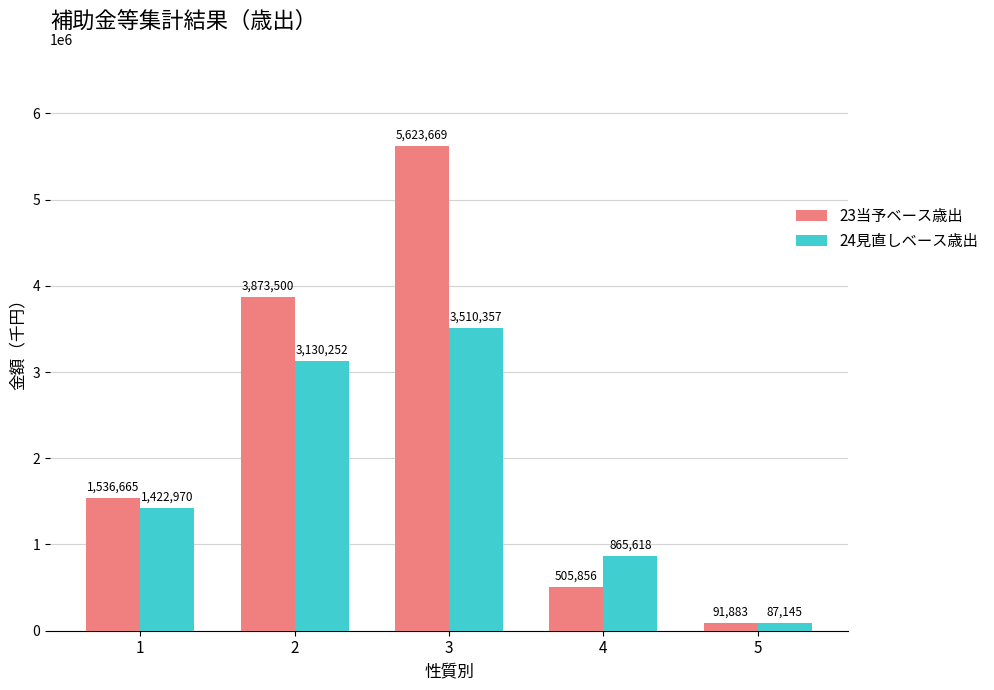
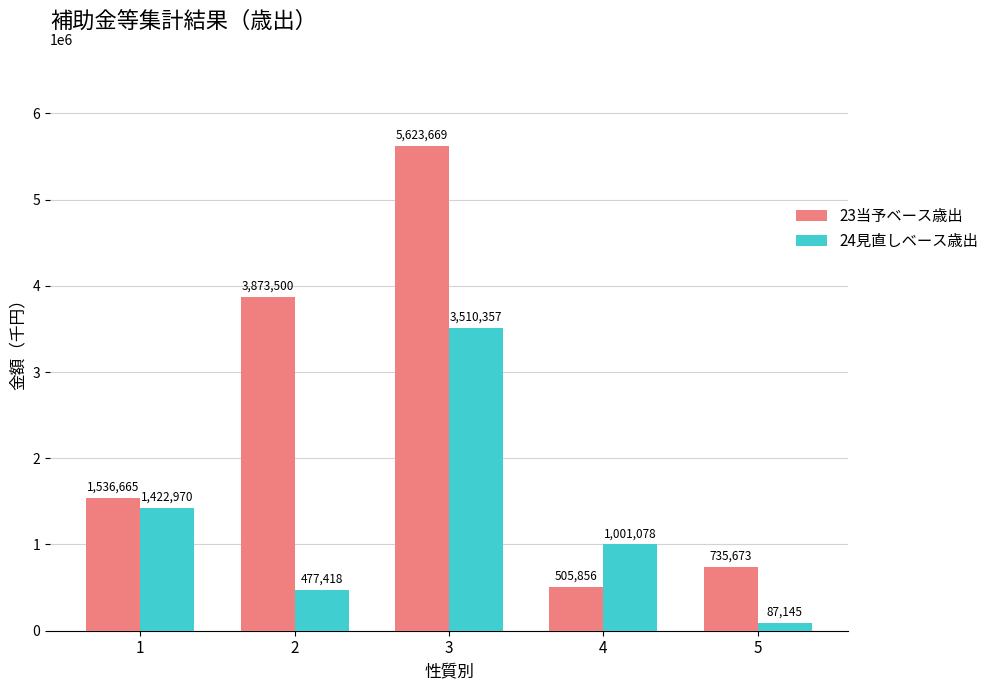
  {
    "23当予ベース歳出": {
      "1": "1,536,665",
      "2": "3,873,500",
      "3": "5,623,669",
      "4": "505,856",
-     "5": "91,883"
+     "5": "735,673"
    },
    "24見直しベース歳出": {
      "1": "1,422,970",
-     "2": "3,130,252",
+     "2": "477,418",
      "3": "3,510,357",
-     "4": "865,618",
+     "4": "1,001,078",
      "5": "87,145"
    }
  }
